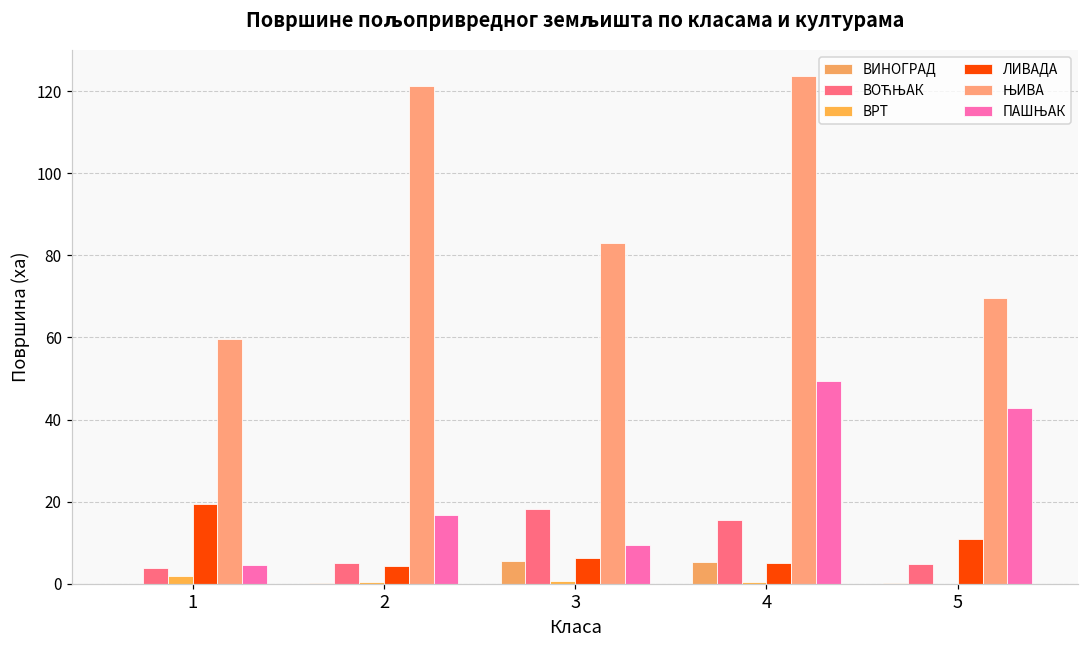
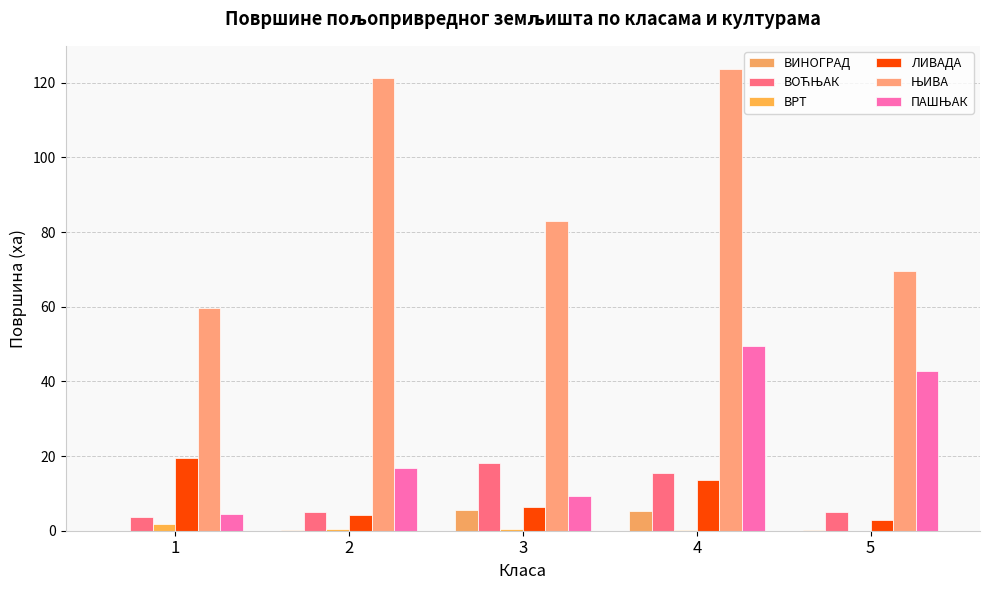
  {
    "ЛИВАДА": {
      "1": 20,
      "2": 4,
      "3": 6,
-     "4": 5,
-     "5": 11
+     "4": 14,
+     "5": 3
    }
  }
